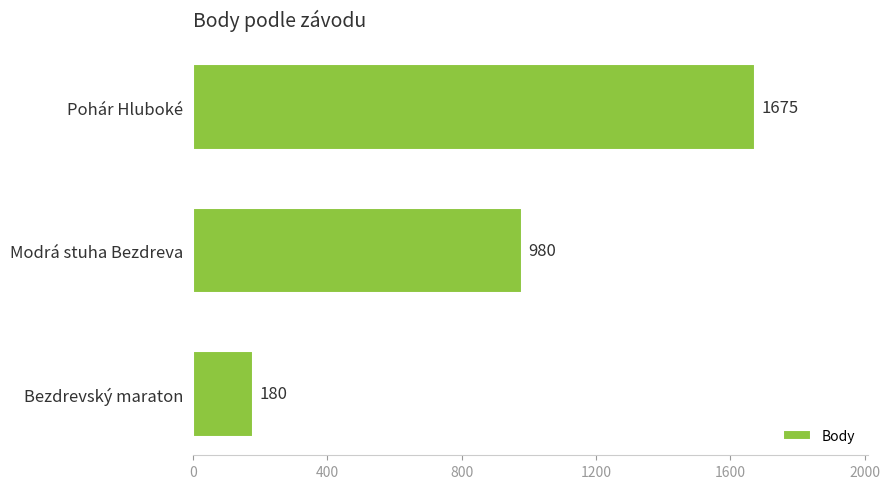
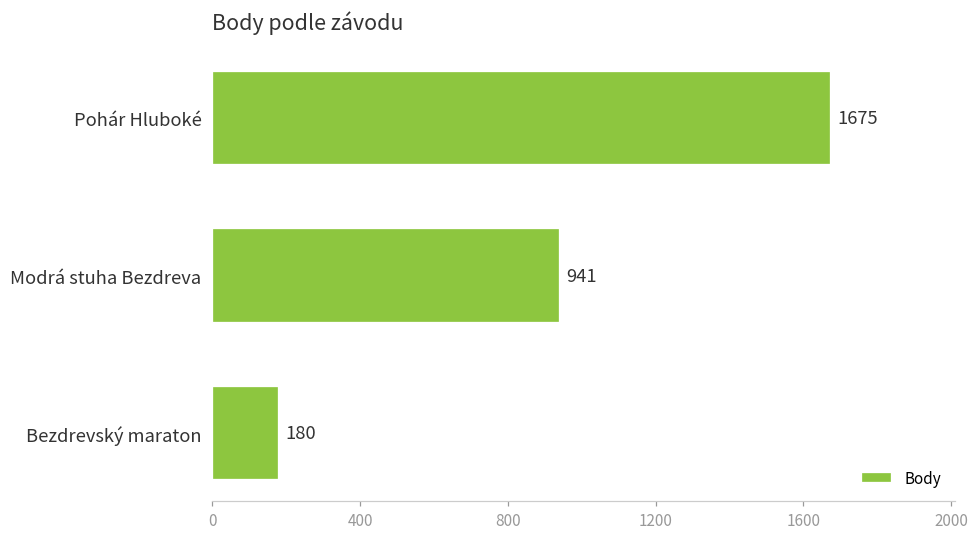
  {
    "Pohár Hluboké": 1675,
-   "Modrá stuha Bezdreva": 980,
+   "Modrá stuha Bezdreva": 941,
    "Bezdrevský maraton": 180
  }
